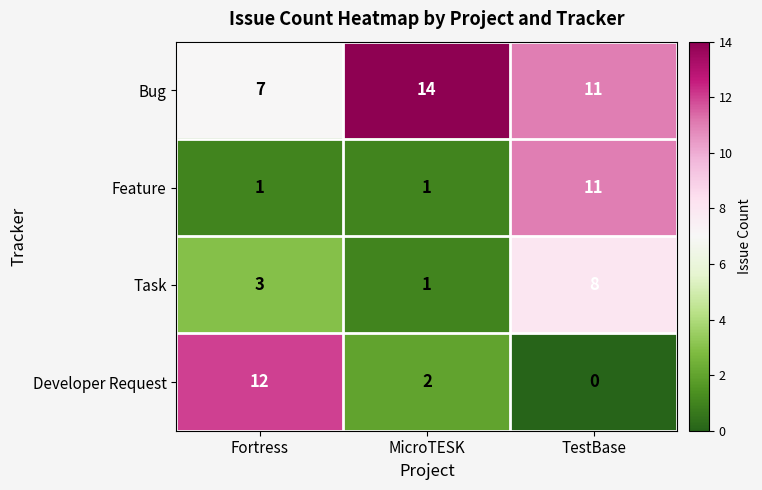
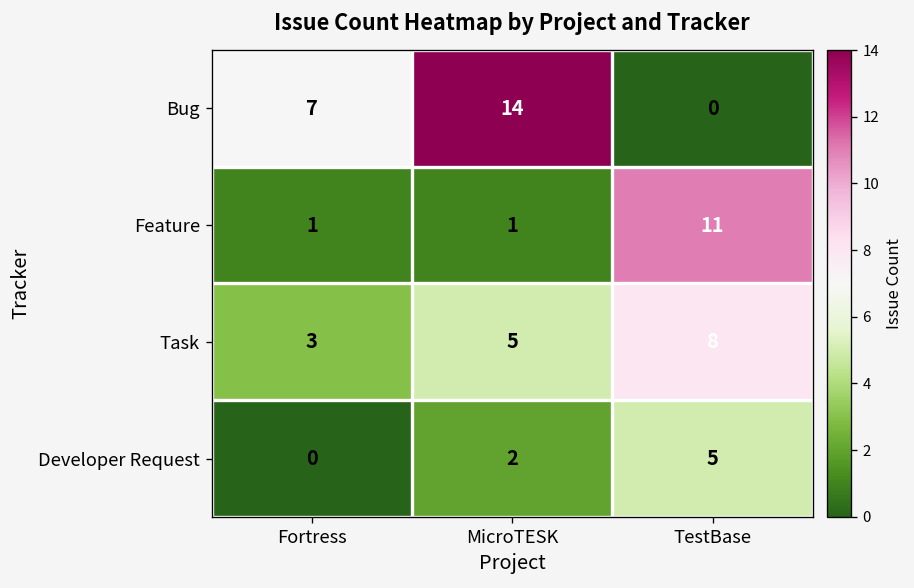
  {
    "Bug": {
      "Fortress": 7,
      "MicroTESK": 14,
-     "TestBase": 11
+     "TestBase": 0
    },
    "Feature": {
      "Fortress": 1,
      "MicroTESK": 1,
      "TestBase": 11
    },
    "Task": {
      "Fortress": 3,
-     "MicroTESK": 1
+     "MicroTESK": 5
    },
    "Developer Request": {
-     "Fortress": 12,
+     "Fortress": 0,
      "MicroTESK": 2,
-     "TestBase": 0
+     "TestBase": 5
    }
  }
